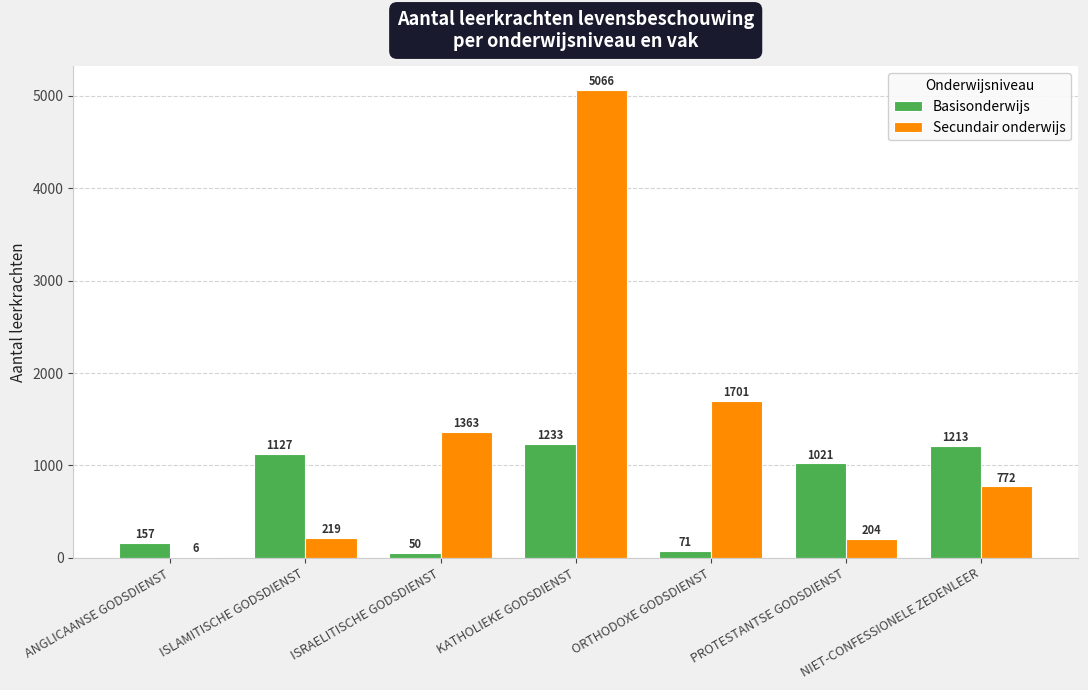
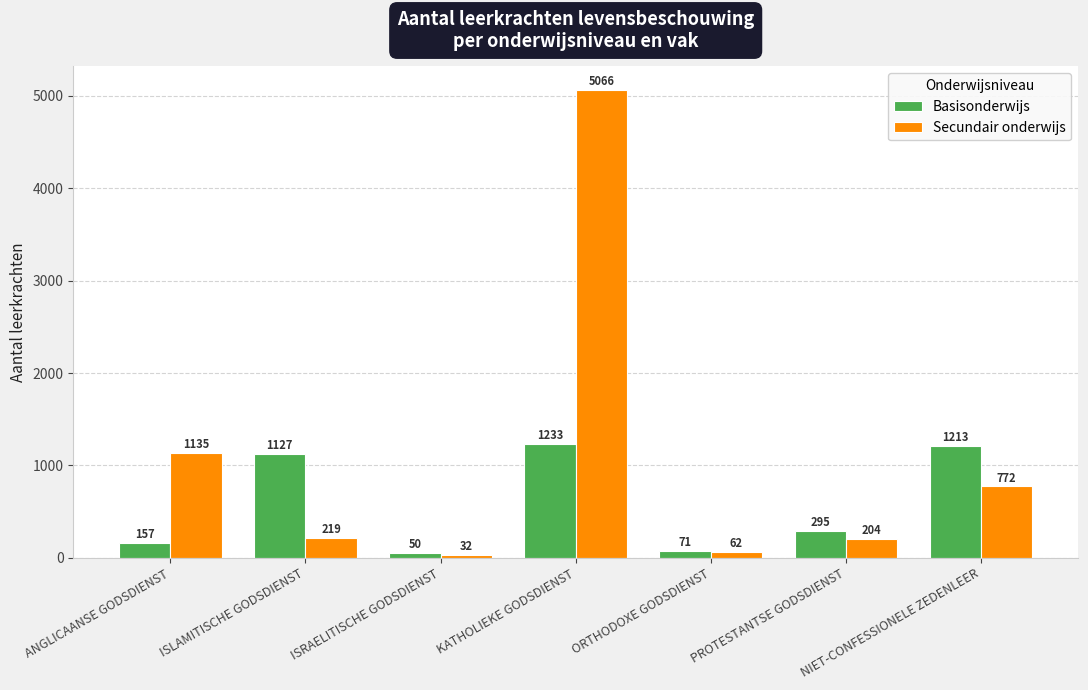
  {
    "Basisonderwijs": {
      "ANGLICAANSE GODSDIENST": 157,
      "ISLAMITISCHE GODSDIENST": 1127,
      "ISRAELITISCHE GODSDIENST": 50,
      "KATHOLIEKE GODSDIENST": 1233,
      "ORTHODOXE GODSDIENST": 71,
-     "PROTESTANTSE GODSDIENST": 1021,
+     "PROTESTANTSE GODSDIENST": 295,
      "NIET-CONFESSIONELE ZEDENLEER": 1213
    },
    "Secundair onderwijs": {
-     "ANGLICAANSE GODSDIENST": 6,
+     "ANGLICAANSE GODSDIENST": 1135,
      "ISLAMITISCHE GODSDIENST": 219,
-     "ISRAELITISCHE GODSDIENST": 1363,
+     "ISRAELITISCHE GODSDIENST": 32,
      "KATHOLIEKE GODSDIENST": 5066,
-     "ORTHODOXE GODSDIENST": 1701,
+     "ORTHODOXE GODSDIENST": 62,
      "PROTESTANTSE GODSDIENST": 204,
      "NIET-CONFESSIONELE ZEDENLEER": 772
    }
  }
